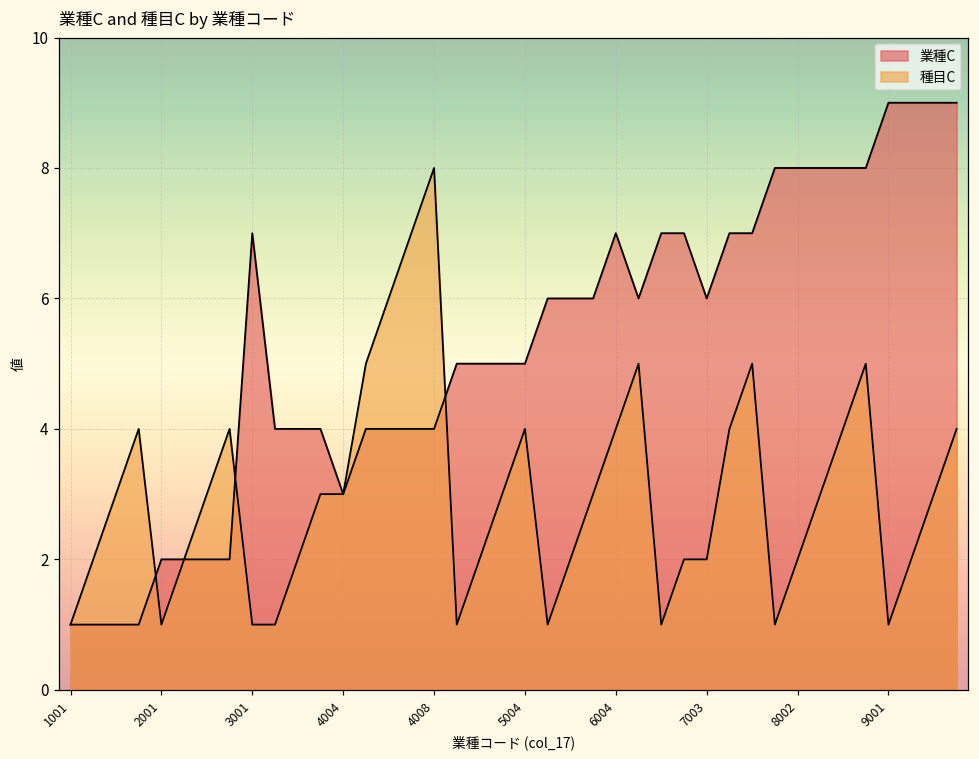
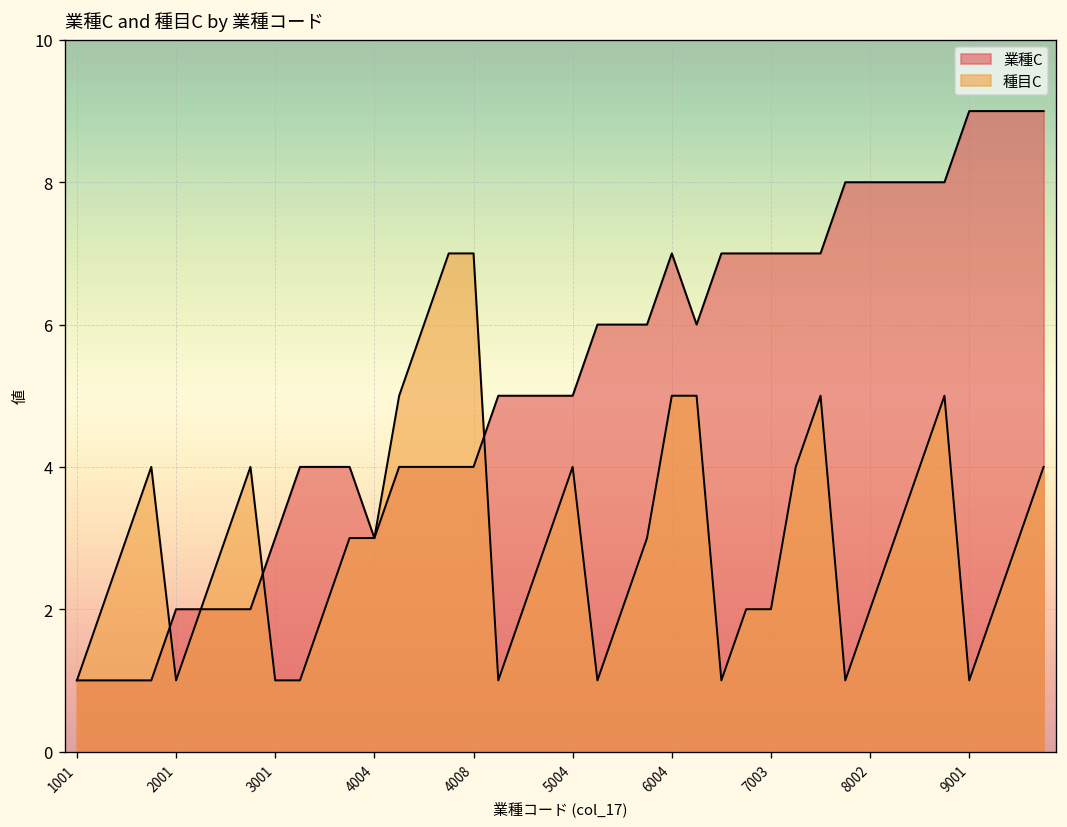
  {
    "業種C": {
      "2001": 2,
-     "3001": 7,
+     "3001": 3,
      "4008": 4,
      "5004": 5,
      "6004": 7,
-     "7003": 6,
+     "7003": 7,
      "8002": 8,
      "9001": 9
    },
    "種目C": {
      "2001": 1,
      "3001": 1,
-     "4008": 8,
+     "4008": 7,
      "5004": 4,
-     "6004": 4,
+     "6004": 5,
      "7003": 2,
      "8002": 2,
      "9001": 1
    }
  }
